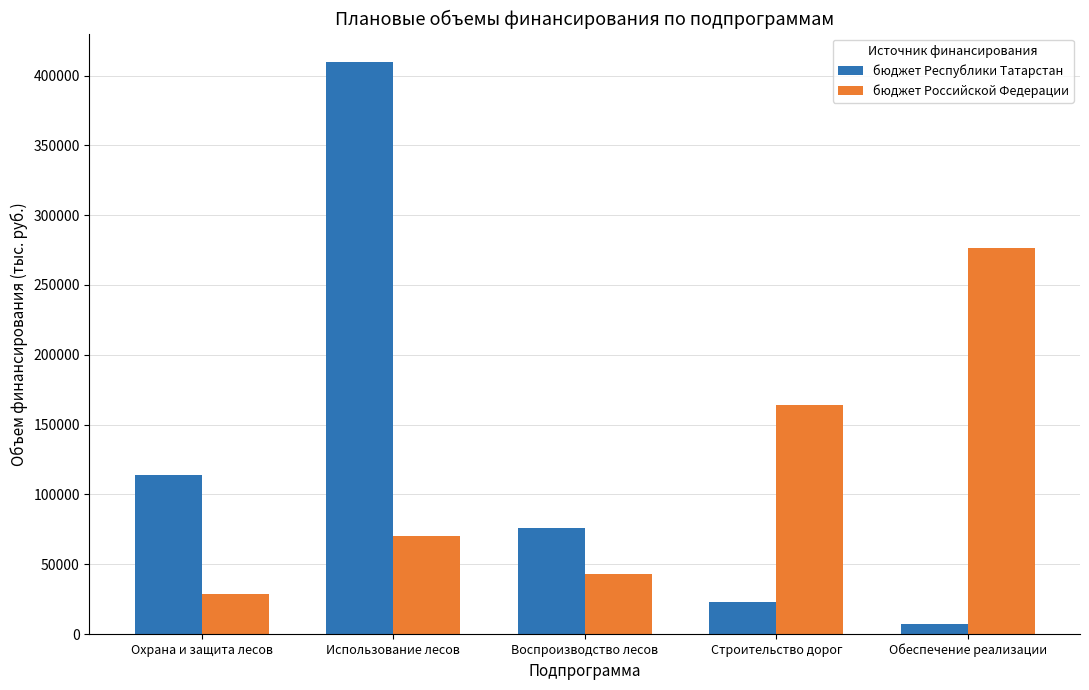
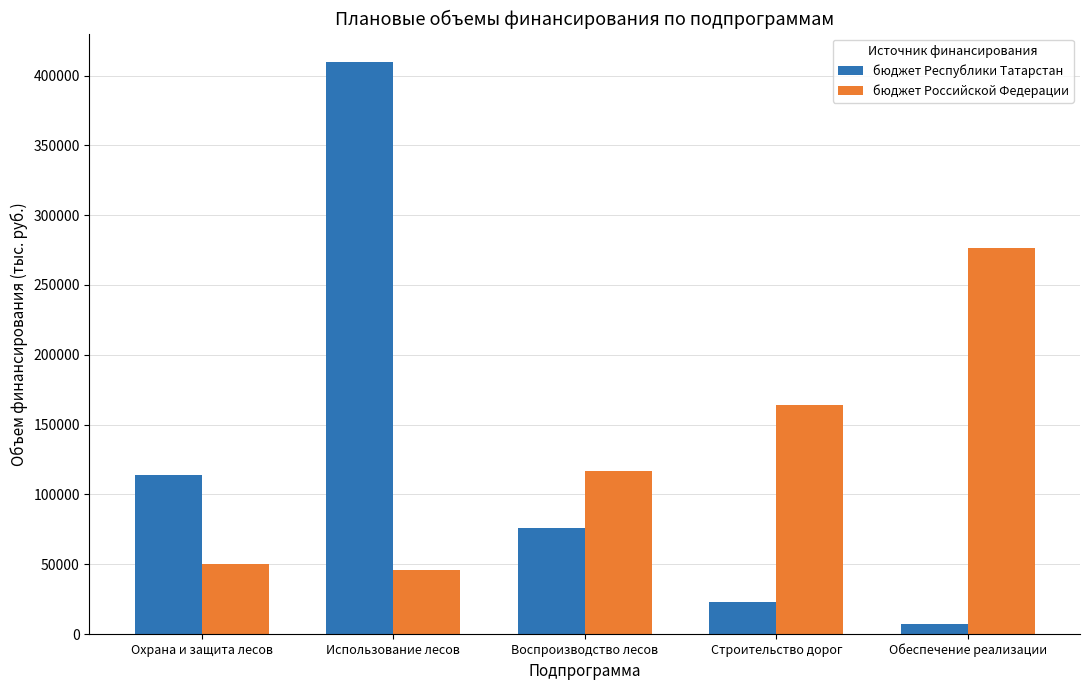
  {
    "бюджет Республики Татарстан": {
      "Охрана и защита лесов": 114000,
      "Использование лесов": 410000,
      "Воспроизводство лесов": 76000,
      "Строительство дорог": 23000,
      "Обеспечение реализации": 7000
    },
    "бюджет Российской Федерации": {
-     "Охрана и защита лесов": 28000,
-     "Использование лесов": 70000,
-     "Воспроизводство лесов": 43000,
+     "Охрана и защита лесов": 50000,
+     "Использование лесов": 46000,
+     "Воспроизводство лесов": 117000,
      "Строительство дорог": 164000,
      "Обеспечение реализации": 277000
    }
  }
